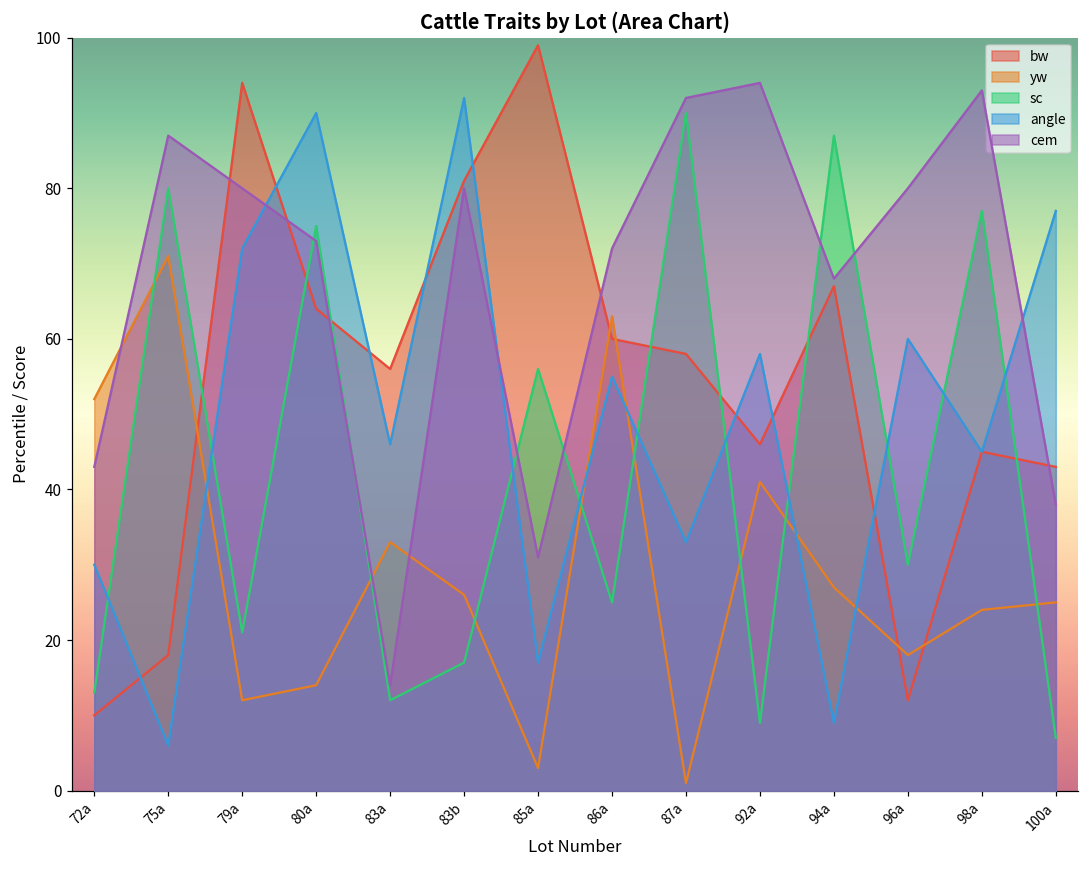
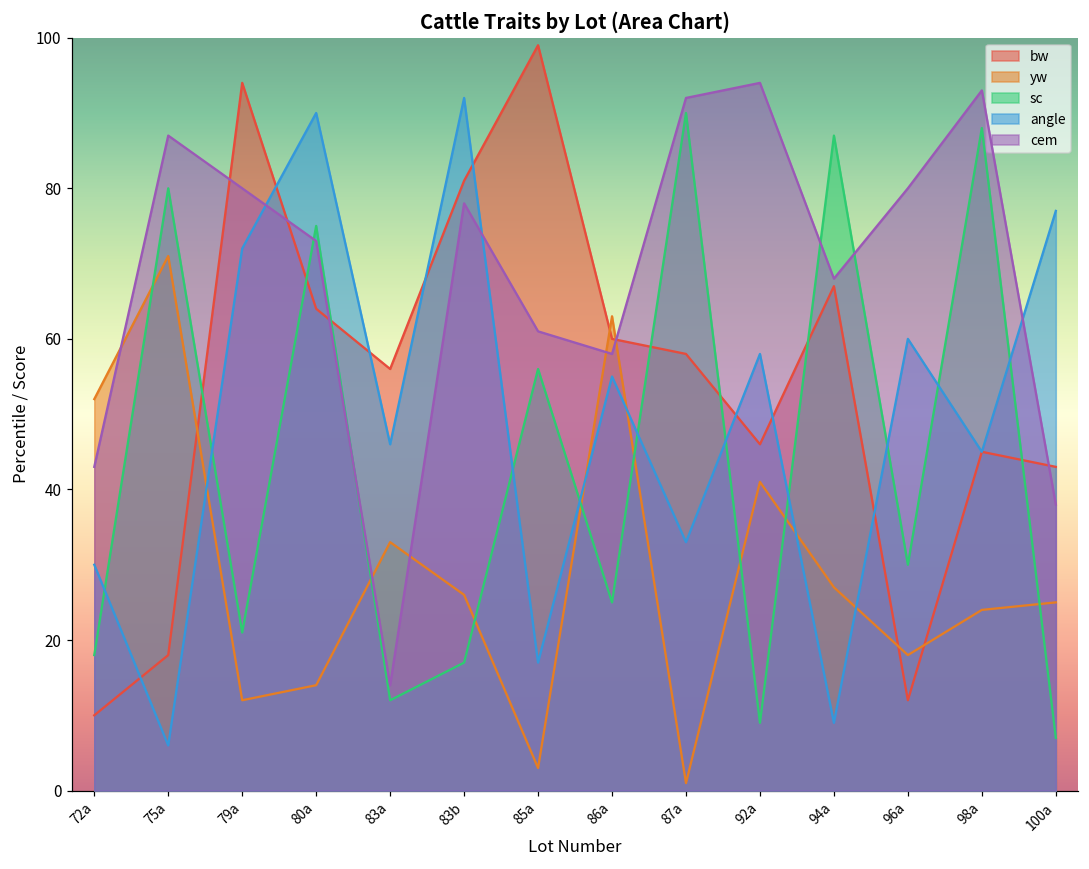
  {
    "sc": {
-     "72a": 13,
+     "72a": 18,
      "75a": 80,
      "79a": 21,
      "80a": 75,
      "83a": 12,
      "83b": 17,
      "85a": 56,
      "86a": 25,
      "87a": 90,
      "92a": 9,
      "94a": 87,
      "96a": 30,
-     "98a": 77,
+     "98a": 88,
      "100a": 7
    },
    "angle": {
      "72a": 30,
      "75a": 6,
      "79a": 72,
      "80a": 90,
      "83a": 46,
      "83b": 92,
      "85a": 17,
      "86a": 55,
      "87a": 33,
      "92a": 58,
      "94a": 9,
      "96a": 60,
      "100a": 77
    },
    "cem": {
      "72a": 43,
      "75a": 87,
      "79a": 80,
      "80a": 73,
      "83a": 14,
-     "83b": 80,
-     "85a": 31,
-     "86a": 72,
+     "83b": 78,
+     "85a": 61,
+     "86a": 58,
      "87a": 92,
      "92a": 94,
      "94a": 68,
      "96a": 80,
      "98a": 93,
      "100a": 38
    }
  }
